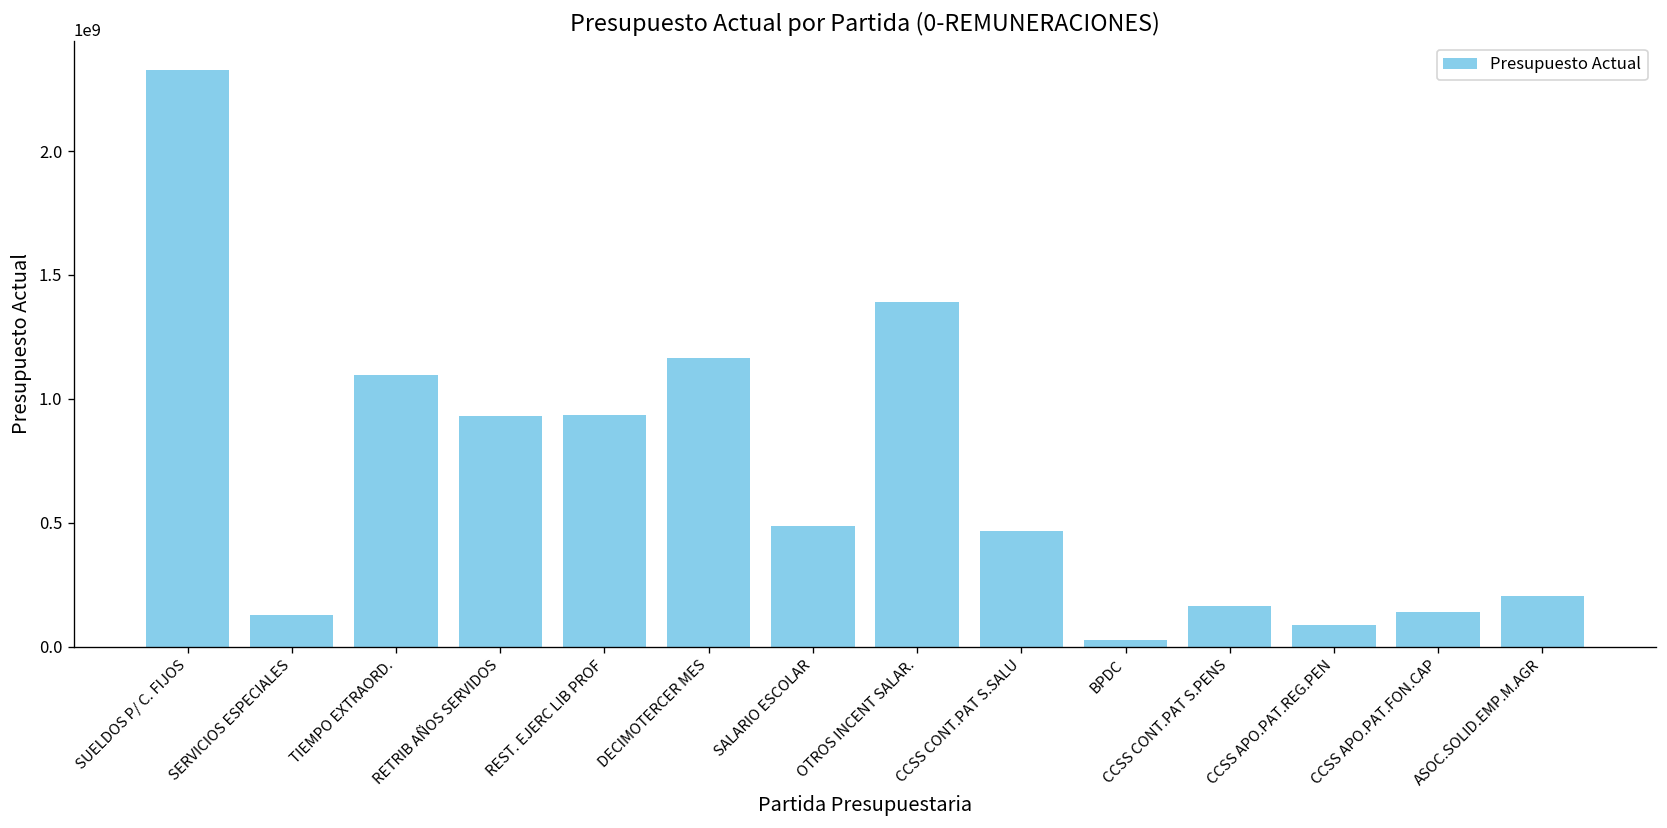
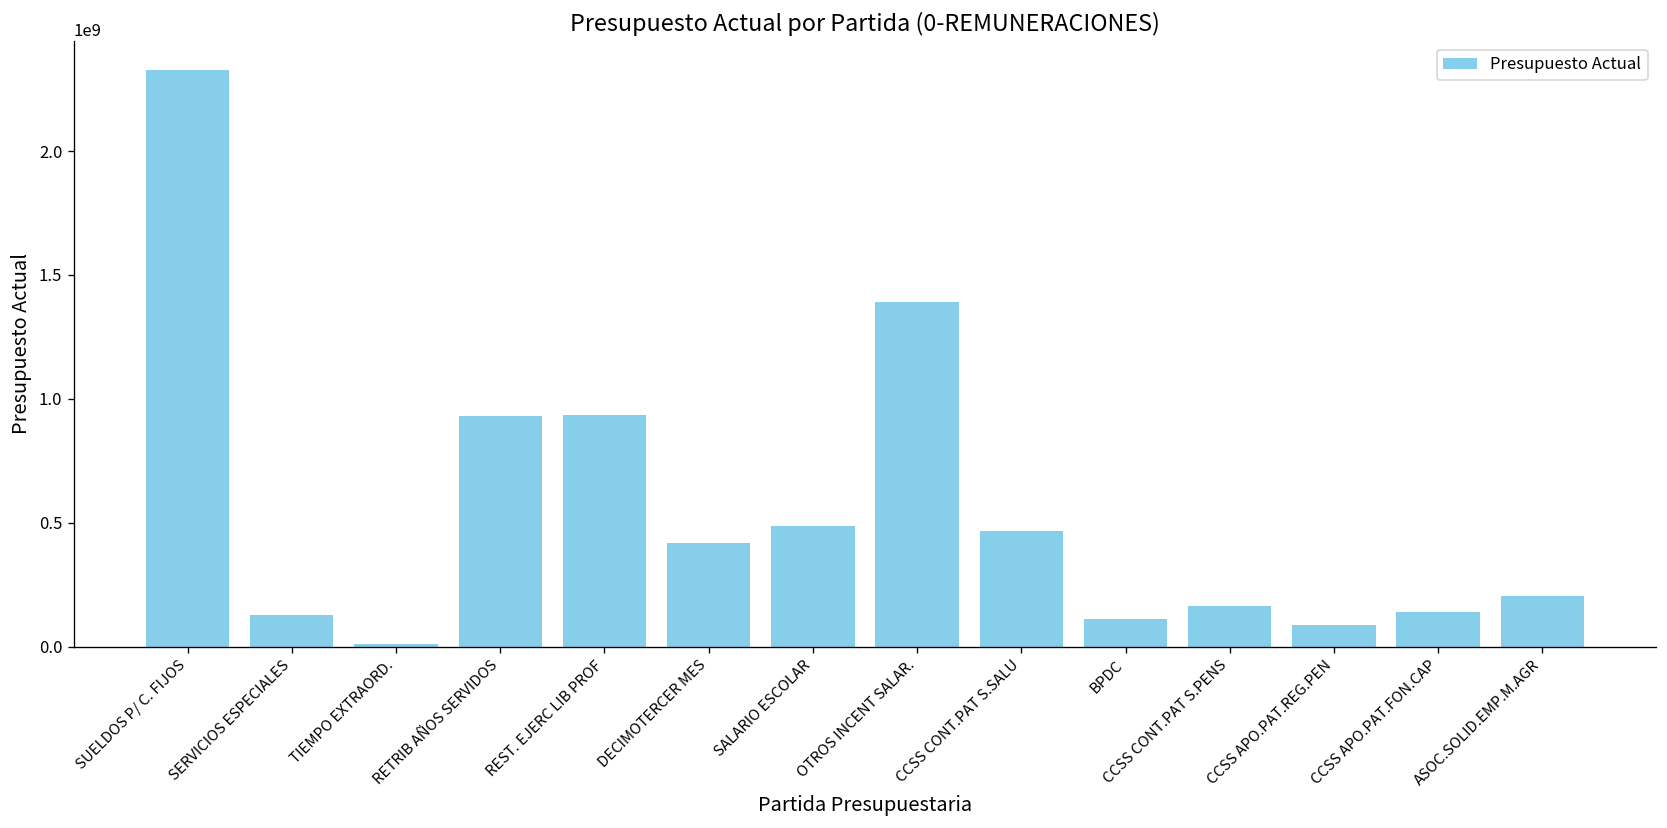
  {
    "SUELDOS P/ C. FIJOS": 2330000000,
    "SERVICIOS ESPECIALES": 130000000,
-   "TIEMPO EXTRAORD.": 1100000000,
+   "TIEMPO EXTRAORD.": 10000000,
    "RETRIB AÑOS SERVIDOS": 930000000,
    "REST. EJERC LIB PROF": 930000000,
-   "DECIMOTERCER MES": 1170000000,
+   "DECIMOTERCER MES": 420000000,
    "SALARIO ESCOLAR": 490000000,
    "OTROS INCENT SALAR.": 1390000000,
    "CCSS CONT.PAT S.SALU": 470000000,
-   "BPDC": 30000000,
+   "BPDC": 110000000,
    "CCSS CONT.PAT S.PENS": 160000000,
    "CCSS APO.PAT.REG.PEN": 90000000,
    "CCSS APO.PAT.FON.CAP": 140000000,
    "ASOC.SOLID.EMP.M.AGR": 210000000
  }
